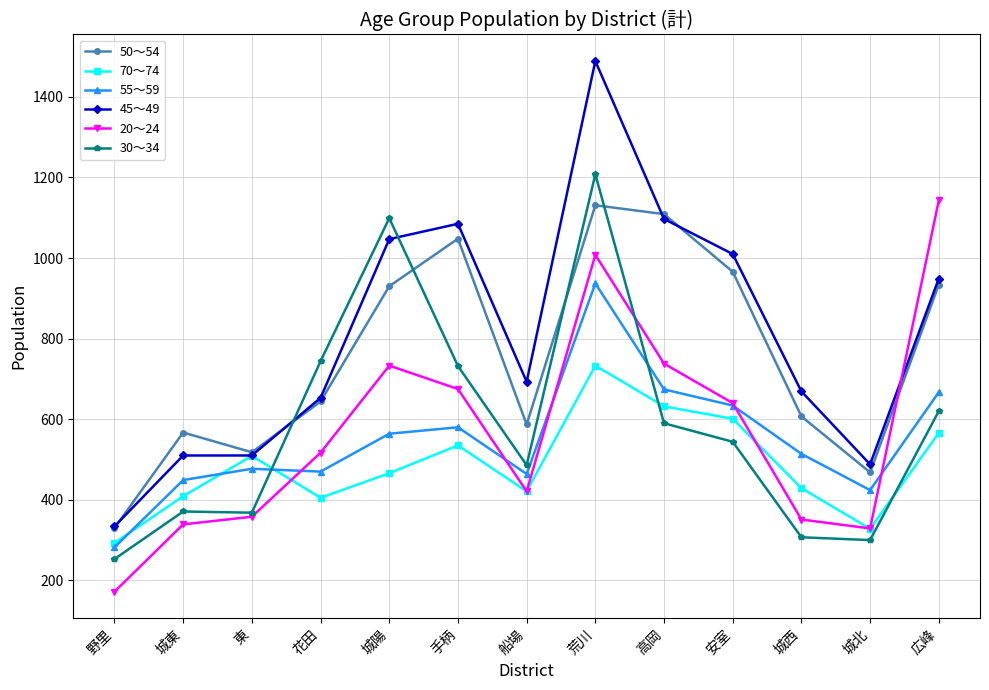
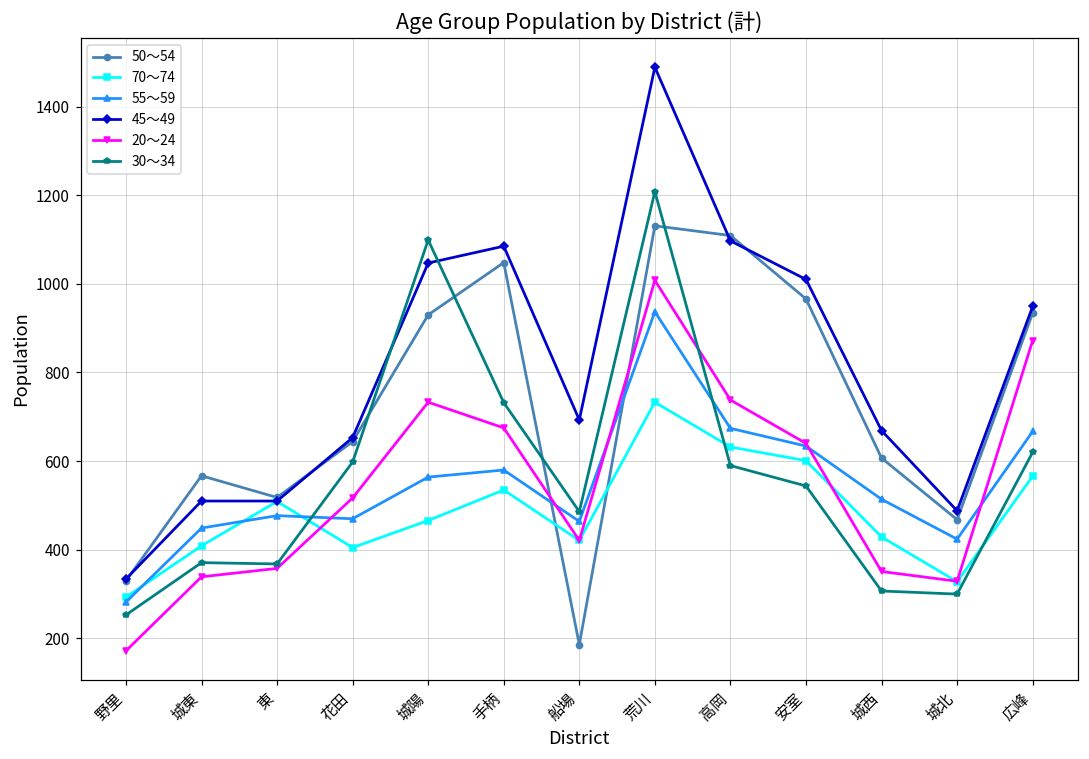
  {
    "50～54": {
      "城東": 570,
      "東": 520,
      "花田": 640,
      "城陽": 930,
      "手柄": 1050,
-     "船場": 590,
+     "船場": 190,
      "荒川": 1130,
      "高岡": 1110,
      "安室": 970,
      "城西": 610,
      "城北": 470,
      "広峰": 930
    },
    "70～74": {
      "野里": 290,
      "城東": 410,
      "花田": 410,
      "城陽": 470,
      "手柄": 540,
      "荒川": 730,
      "高岡": 630,
      "安室": 600,
      "城西": 430,
      "広峰": 570
    },
    "55～59": {
      "野里": 280,
      "城東": 450,
      "東": 480,
      "花田": 470,
      "城陽": 560,
      "手柄": 580,
      "船場": 460,
      "荒川": 940,
      "高岡": 670,
      "城西": 510,
      "城北": 420,
      "広峰": 670
    },
    "45～49": {
      "城東": 510,
      "花田": 650,
      "城陽": 1050,
      "手柄": 1090,
      "船場": 690,
      "荒川": 1490,
      "高岡": 1100,
      "安室": 1010,
      "城西": 670,
      "城北": 490,
      "広峰": 950
    },
    "20～24": {
      "野里": 170,
      "城東": 340,
      "東": 360,
      "花田": 520,
      "城陽": 730,
      "手柄": 680,
      "荒川": 1010,
      "高岡": 740,
      "城西": 350,
-     "広峰": 1140
+     "広峰": 870
    },
    "30～34": {
      "野里": 250,
      "城東": 370,
      "東": 370,
-     "花田": 740,
+     "花田": 600,
      "城陽": 1100,
      "手柄": 730,
      "船場": 490,
      "荒川": 1210,
      "高岡": 590,
      "安室": 540,
      "城西": 310,
      "城北": 300,
      "広峰": 620
    }
  }
